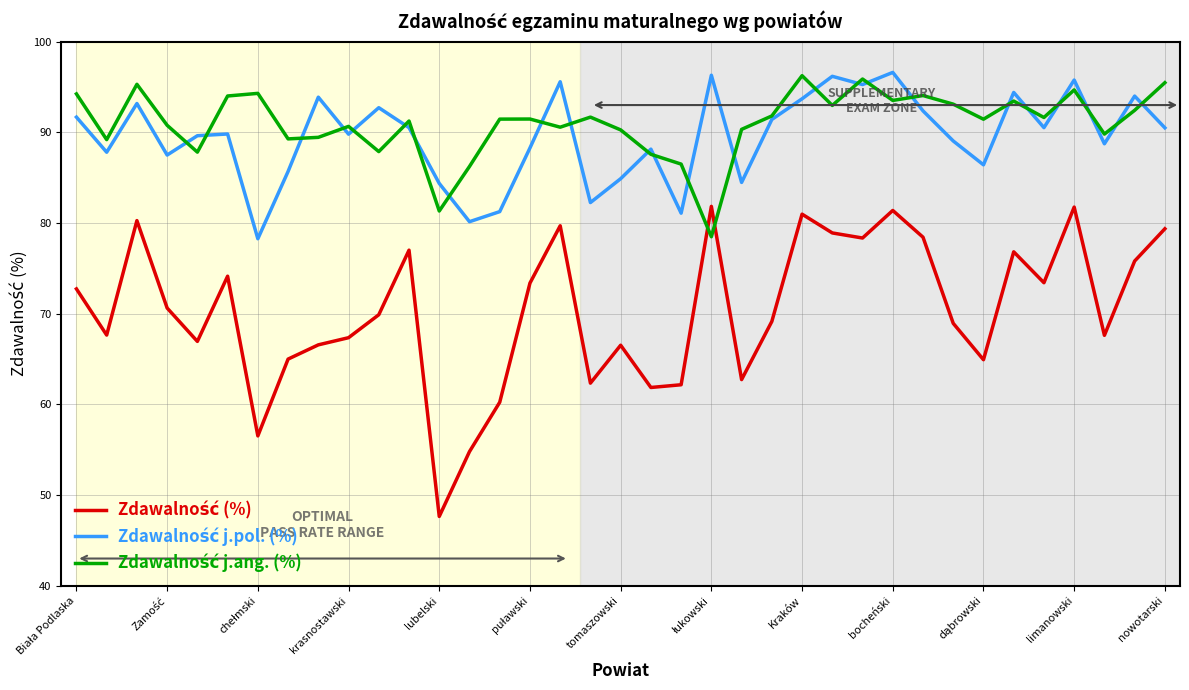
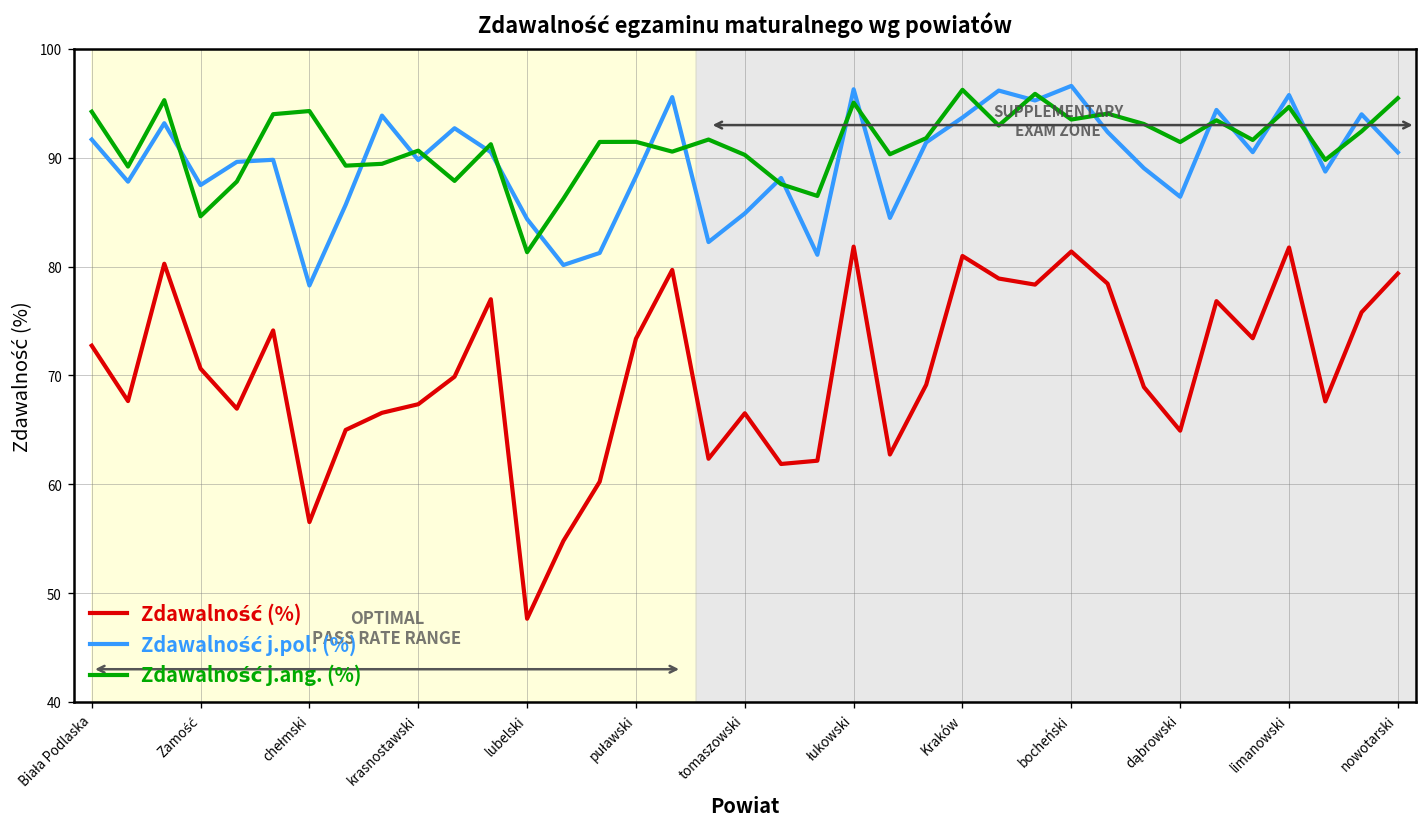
  {
    "Zdawalność (%)": {
      "Biała Podlaska": 73,
      "Zamość": 71,
      "chełmski": 57,
      "krasnostawski": 67,
      "lubelski": 48,
      "puławski": 73,
      "tomaszowski": 67,
      "łukowski": 82,
      "Kraków": 81,
      "bocheński": 81,
      "dąbrowski": 65,
      "limanowski": 82,
      "nowotarski": 79
    },
    "Zdawalność j.pol. (%)": {
      "Biała Podlaska": 92,
      "Zamość": 87,
      "chełmski": 78,
      "krasnostawski": 90,
      "lubelski": 84,
      "puławski": 88,
      "tomaszowski": 85,
      "łukowski": 96,
      "Kraków": 94,
      "bocheński": 97,
      "dąbrowski": 86,
      "limanowski": 96,
      "nowotarski": 90
    },
    "Zdawalność j.ang. (%)": {
      "Biała Podlaska": 94,
-     "Zamość": 91,
+     "Zamość": 85,
      "chełmski": 94,
      "krasnostawski": 91,
      "lubelski": 81,
      "puławski": 91,
      "tomaszowski": 90,
-     "łukowski": 78,
+     "łukowski": 95,
      "Kraków": 96,
      "bocheński": 94,
      "dąbrowski": 91,
      "limanowski": 95,
      "nowotarski": 95
    }
  }
